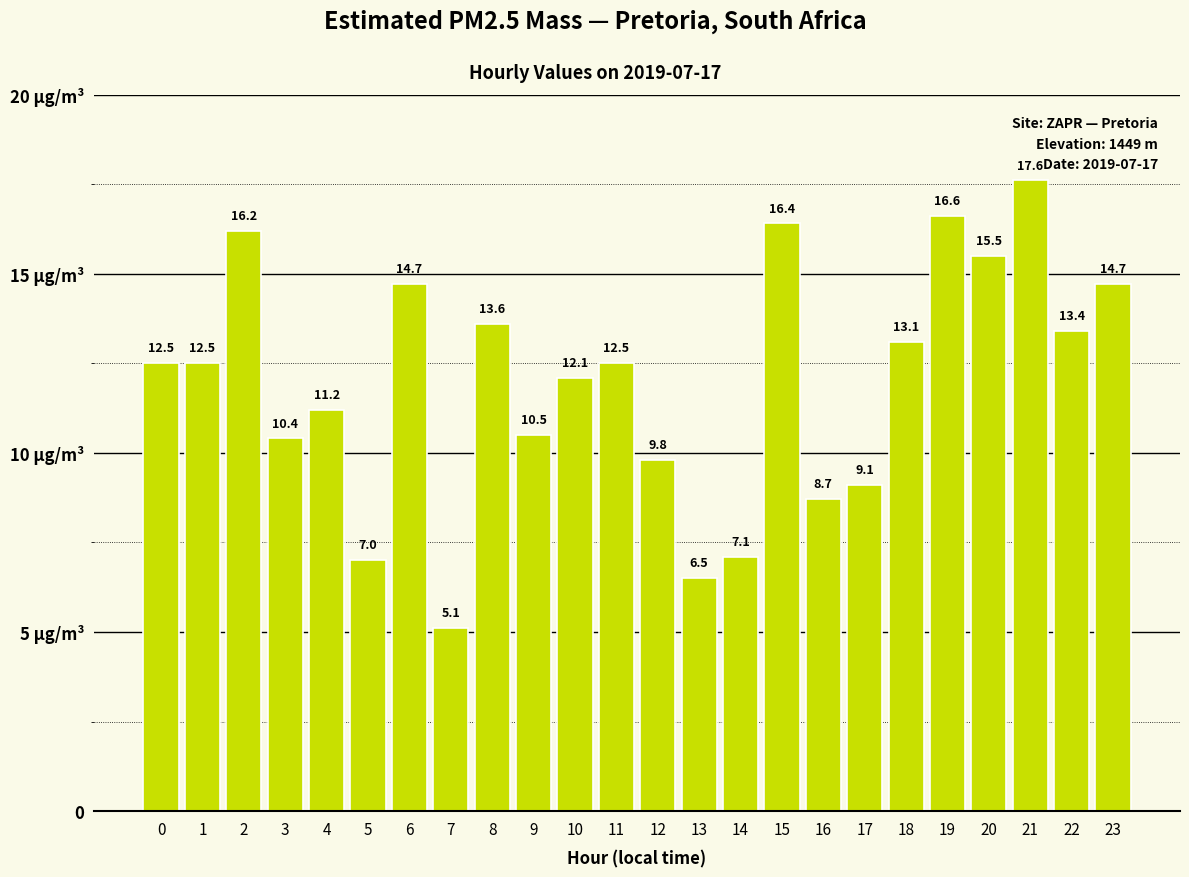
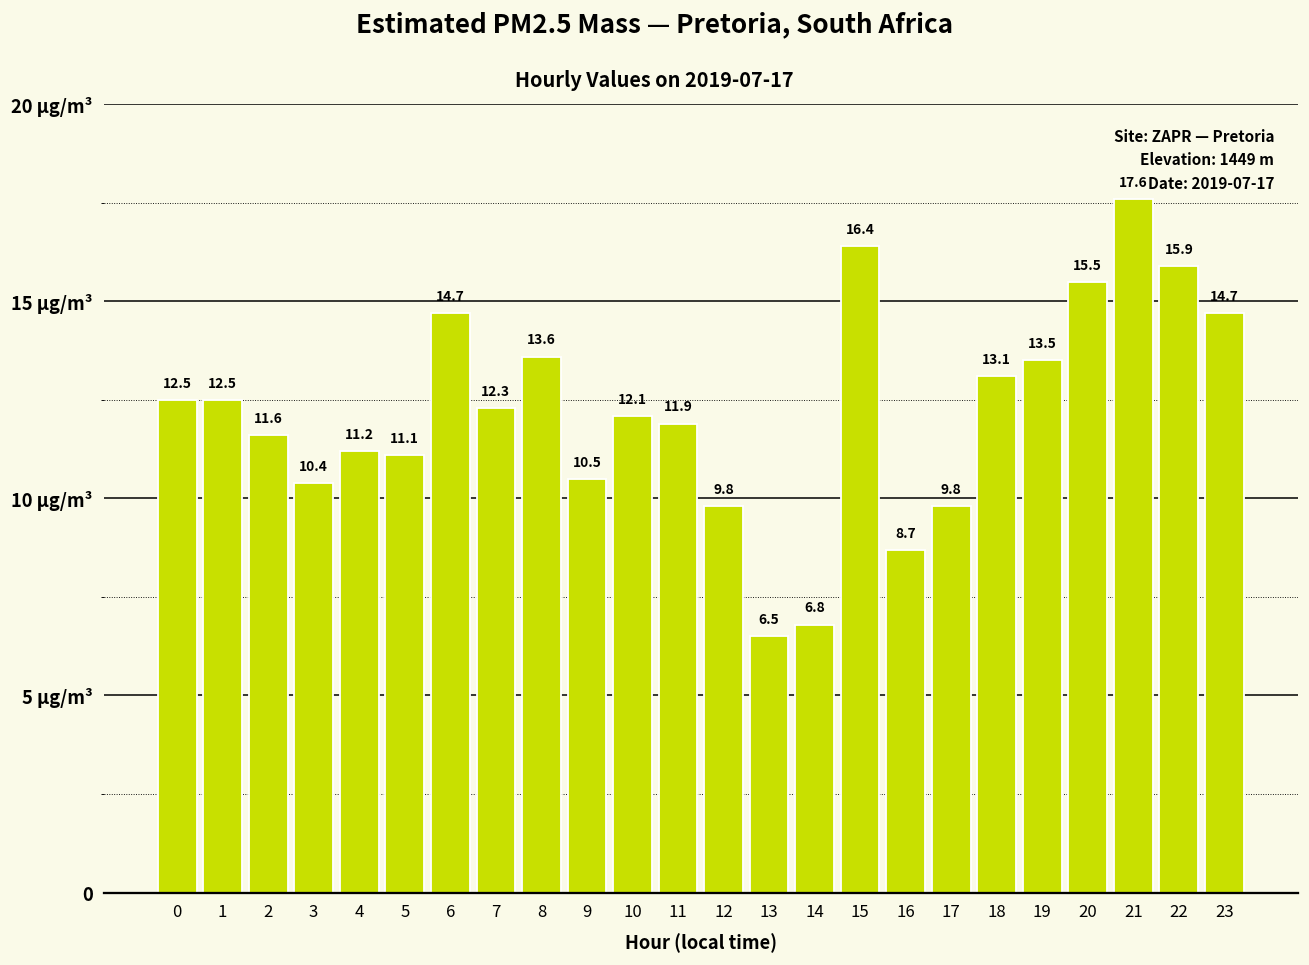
  {
    "0": 12.5,
    "1": 12.5,
-   "2": 16.2,
+   "2": 11.6,
    "3": 10.4,
    "4": 11.2,
-   "5": 7.0,
+   "5": 11.1,
    "6": 14.7,
-   "7": 5.1,
+   "7": 12.3,
    "8": 13.6,
    "9": 10.5,
    "10": 12.1,
-   "11": 12.5,
+   "11": 11.9,
    "12": 9.8,
    "13": 6.5,
-   "14": 7.1,
+   "14": 6.8,
    "15": 16.4,
    "16": 8.7,
-   "17": 9.1,
+   "17": 9.8,
    "18": 13.1,
-   "19": 16.6,
+   "19": 13.5,
    "20": 15.5,
-   "22": 13.4,
+   "22": 15.9,
    "23": 14.7
  }
